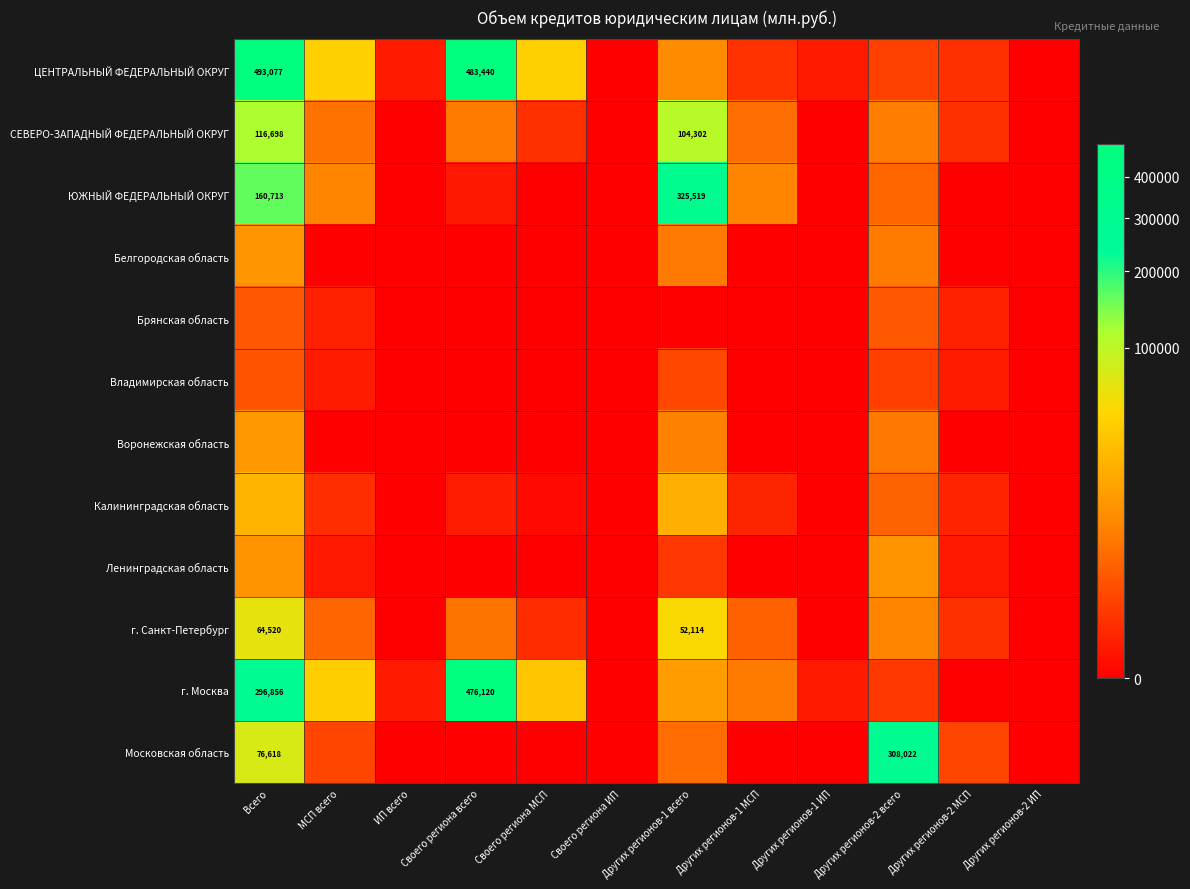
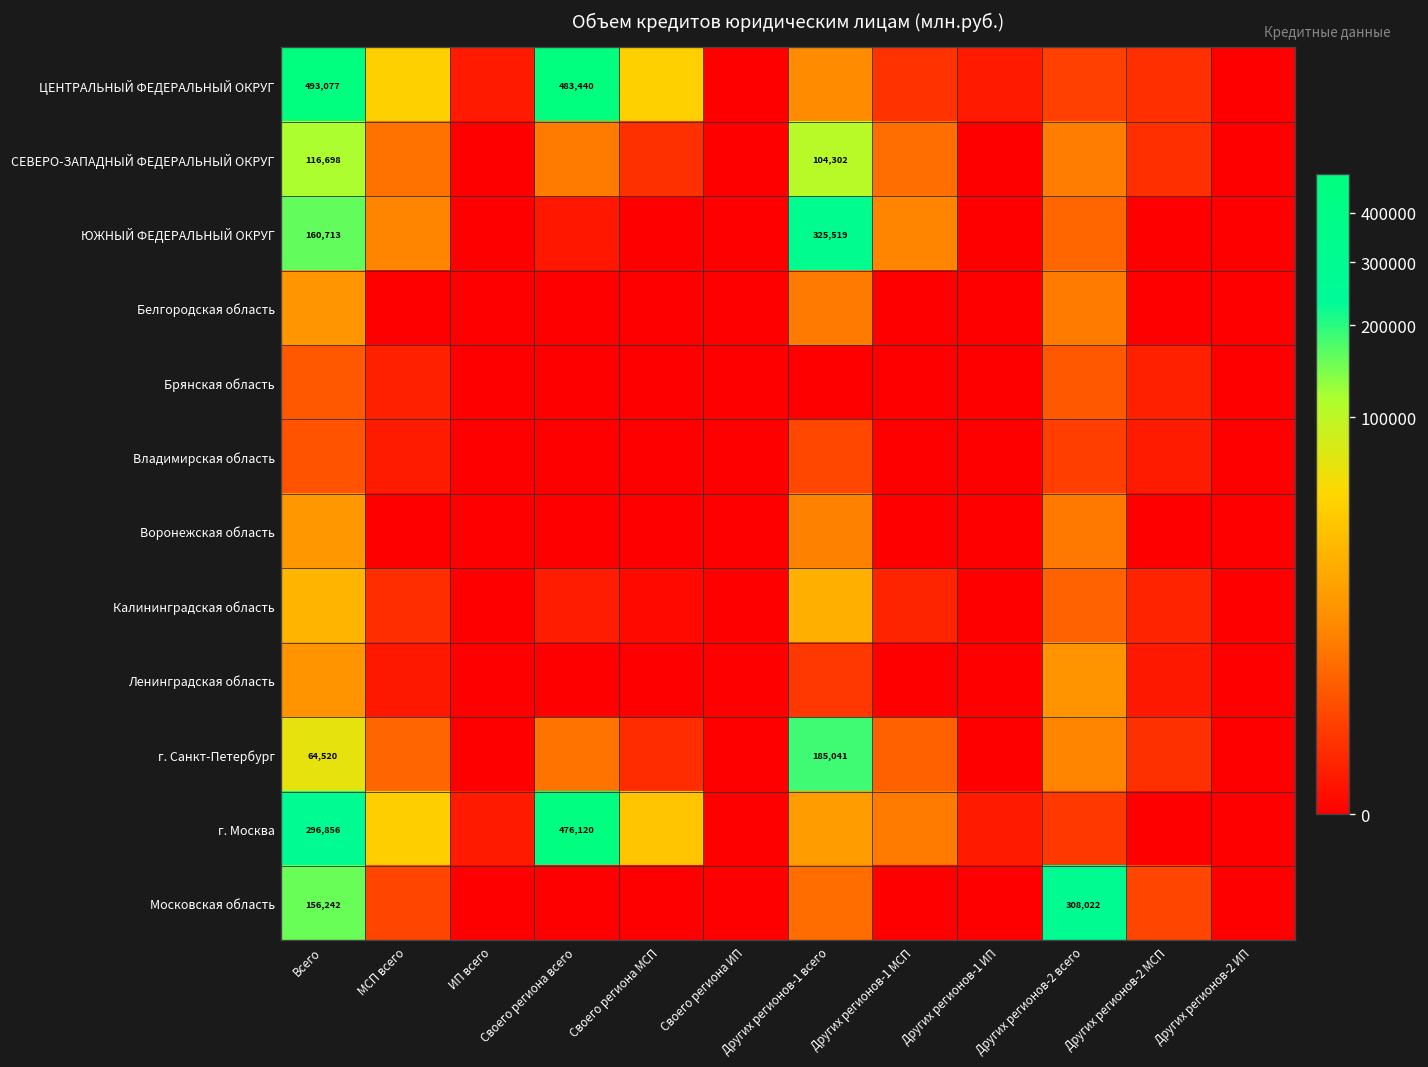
  {
    "ЦЕНТРАЛЬНЫЙ ФЕДЕРАЛЬНЫЙ ОКРУГ": {
      "Всего": "493,077",
      "Своего региона всего": "483,440"
    },
    "СЕВЕРО-ЗАПАДНЫЙ ФЕДЕРАЛЬНЫЙ ОКРУГ": {
      "Всего": "116,698",
      "Других регионов-1 всего": "104,302"
    },
    "ЮЖНЫЙ ФЕДЕРАЛЬНЫЙ ОКРУГ": {
      "Всего": "160,713",
      "Других регионов-1 всего": "325,519"
    },
    "г. Санкт-Петербург": {
      "Всего": "64,520",
-     "Других регионов-1 всего": "52,114"
+     "Других регионов-1 всего": "185,041"
    },
    "г. Москва": {
      "Всего": "296,856",
      "Своего региона всего": "476,120"
    },
    "Московская область": {
-     "Всего": "76,618",
+     "Всего": "156,242",
      "Других регионов-2 всего": "308,022"
    }
  }
